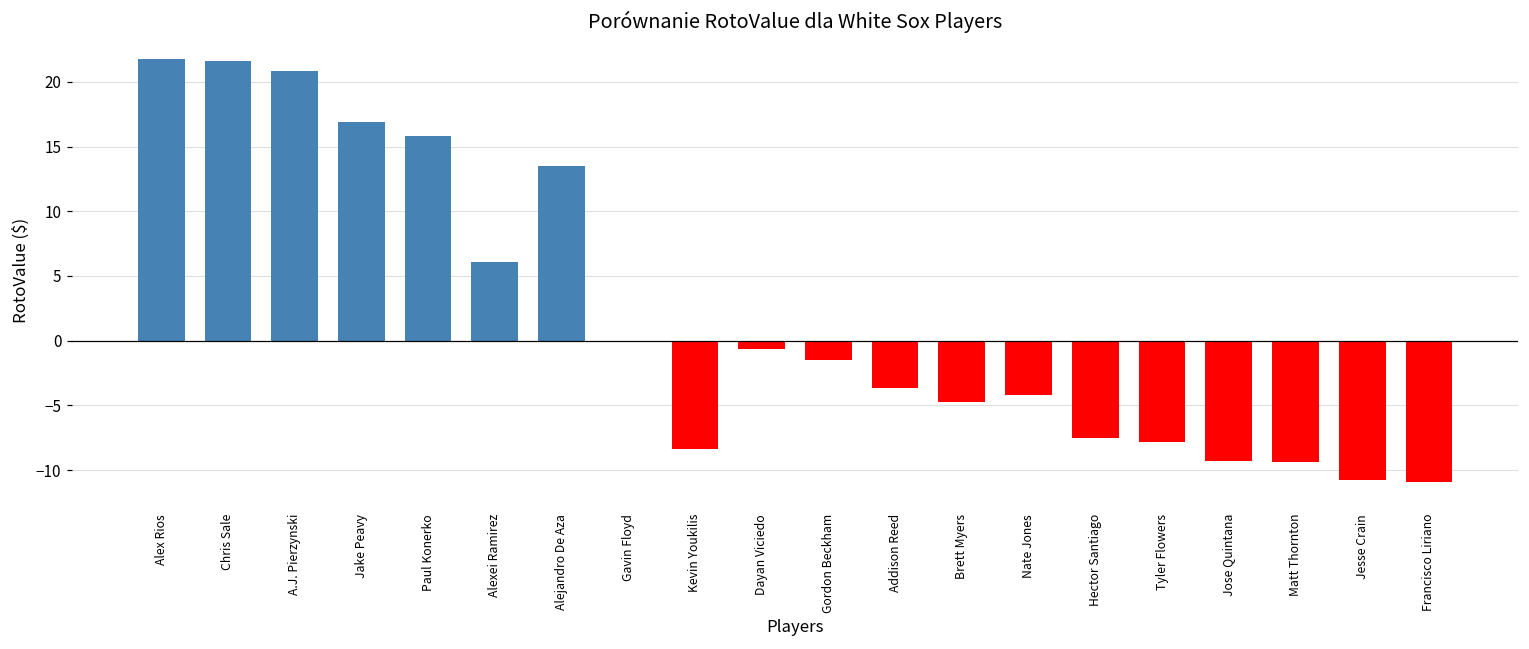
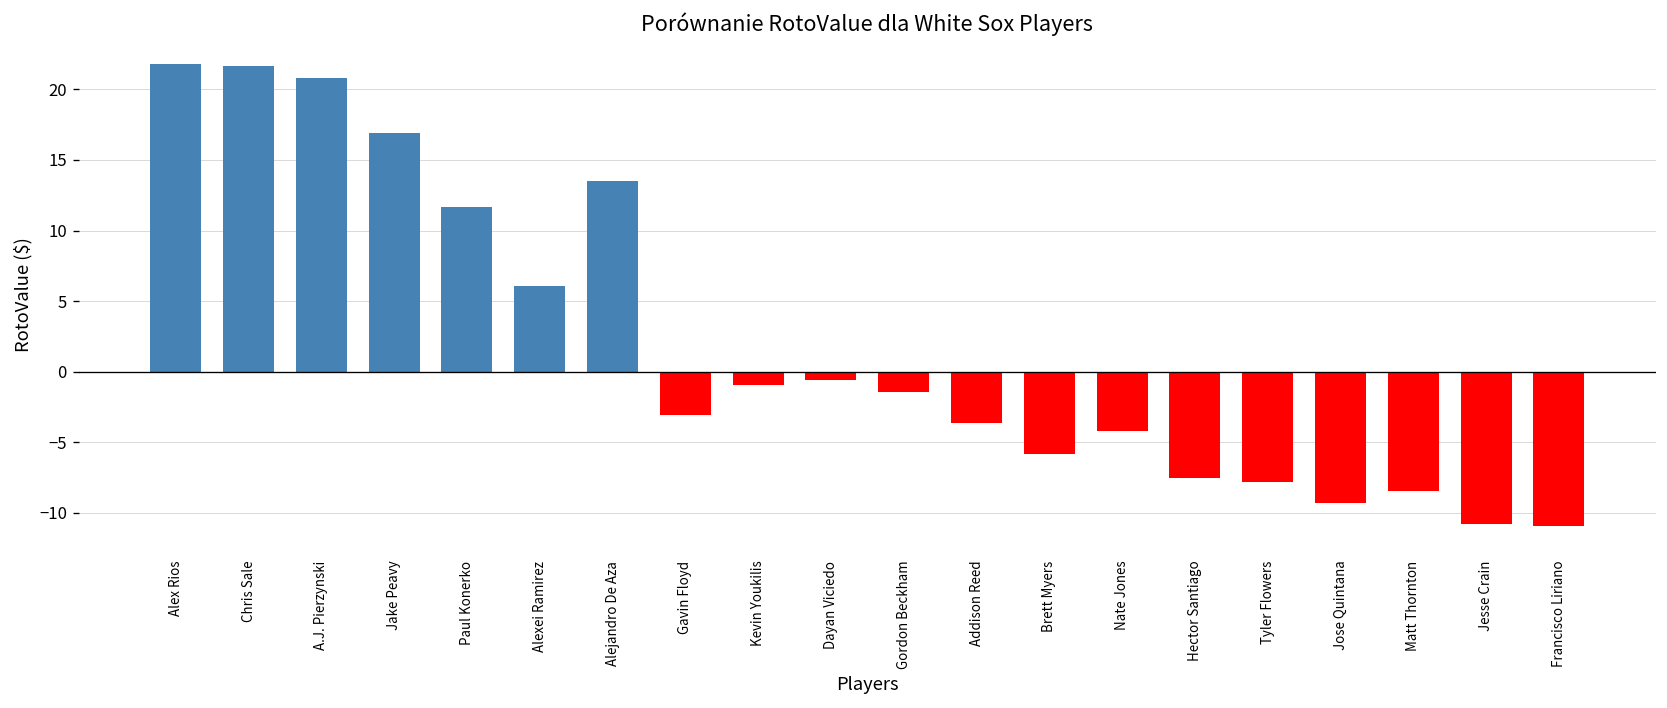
  {
    "Alex Rios": 21.8,
    "Chris Sale": 21.6,
    "A.J. Pierzynski": 20.8,
    "Jake Peavy": 16.9,
-   "Paul Konerko": 15.8,
+   "Paul Konerko": 11.7,
    "Alexei Ramirez": 6.1,
    "Alejandro De Aza": 13.5,
-   "Gavin Floyd": -0.1,
-   "Kevin Youkilis": -8.4,
+   "Gavin Floyd": -3.1,
+   "Kevin Youkilis": -1.0,
    "Dayan Viciedo": -0.6,
    "Gordon Beckham": -1.5,
    "Addison Reed": -3.7,
-   "Brett Myers": -4.8,
+   "Brett Myers": -5.9,
    "Nate Jones": -4.2,
    "Hector Santiago": -7.6,
    "Tyler Flowers": -7.8,
    "Jose Quintana": -9.3,
-   "Matt Thornton": -9.4,
+   "Matt Thornton": -8.5,
    "Jesse Crain": -10.8,
    "Francisco Liriano": -10.9
  }
